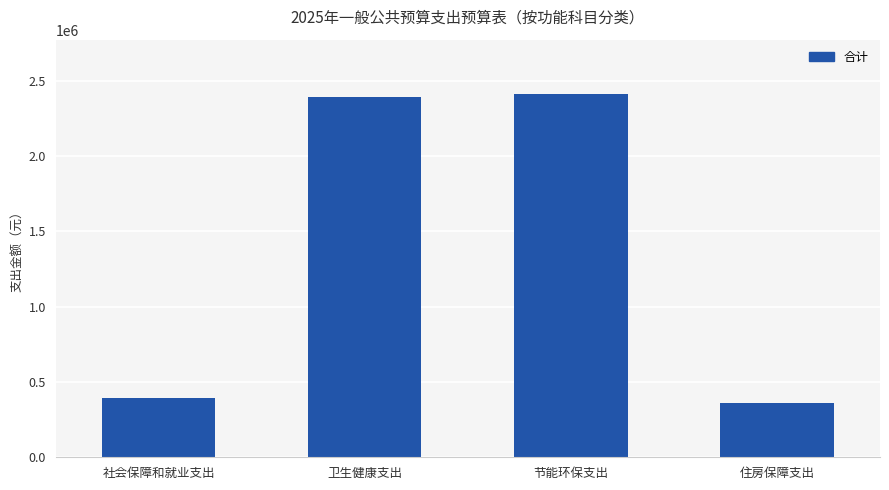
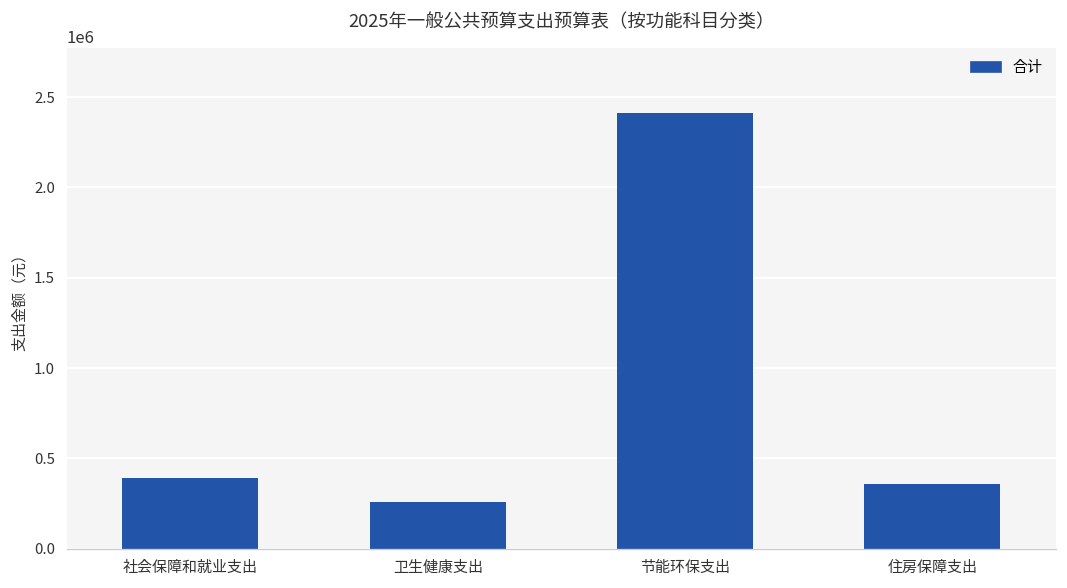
  {
    "社会保障和就业支出": 390000,
-   "卫生健康支出": 2390000,
+   "卫生健康支出": 260000,
    "节能环保支出": 2410000,
    "住房保障支出": 360000
  }
